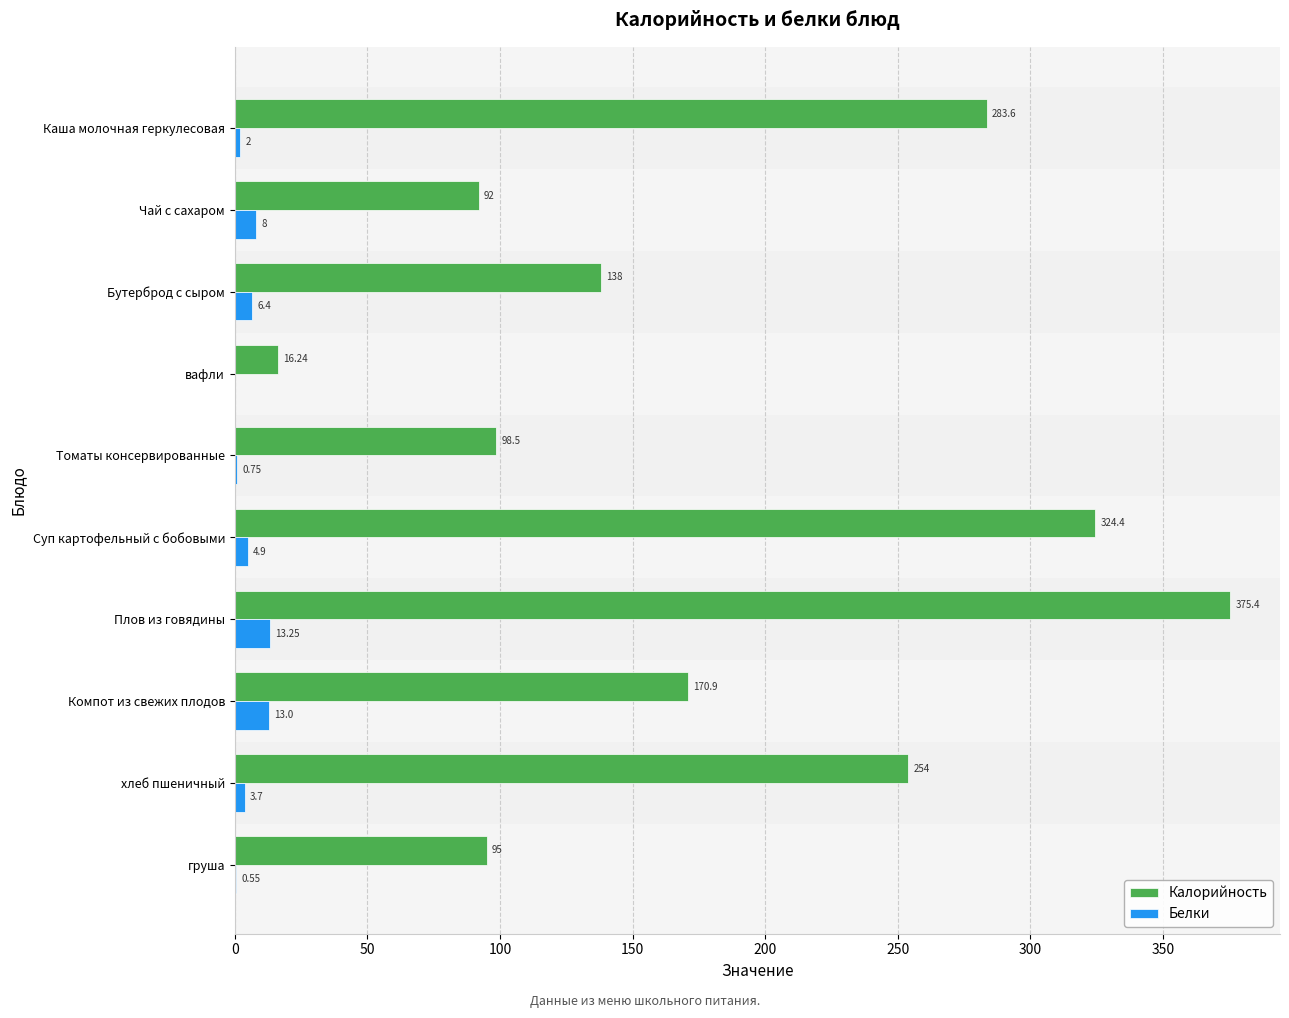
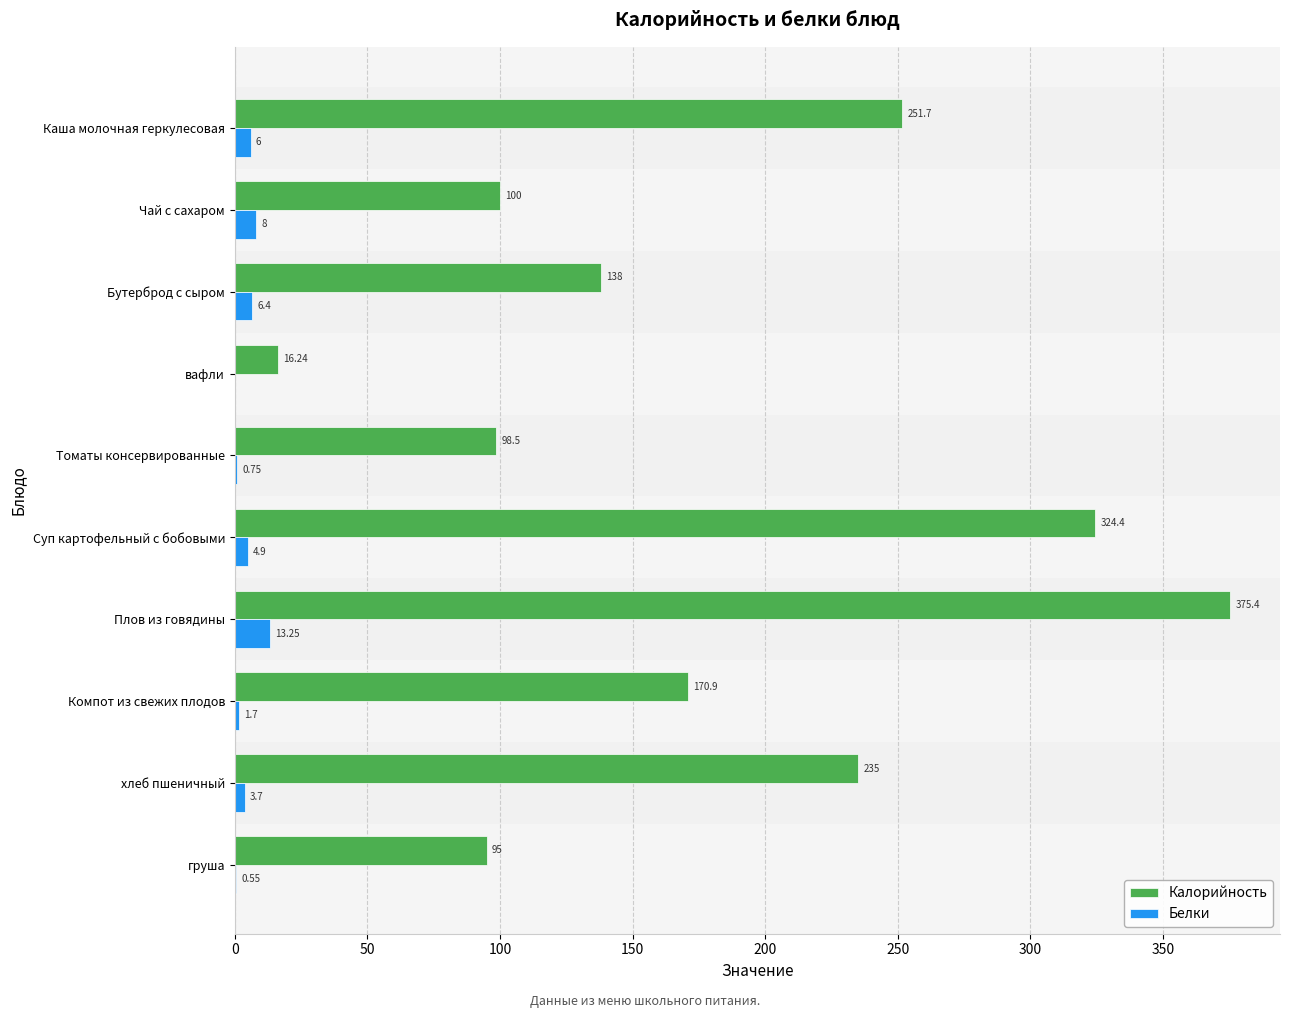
  {
    "Калорийность": {
-     "Каша молочная геркулесовая": 283.6,
-     "Чай с сахаром": 92,
+     "Каша молочная геркулесовая": 251.7,
+     "Чай с сахаром": 100,
      "Бутерброд с сыром": 138,
      "вафли": 16.24,
      "Томаты консервированные": 98.5,
      "Суп картофельный с бобовыми": 324.4,
      "Плов из говядины": 375.4,
      "Компот из свежих плодов": 170.9,
-     "хлеб пшеничный": 254,
+     "хлеб пшеничный": 235,
      "груша": 95
    },
    "Белки": {
-     "Каша молочная геркулесовая": 2,
+     "Каша молочная геркулесовая": 6,
      "Чай с сахаром": 8,
      "Бутерброд с сыром": 6.4,
      "Томаты консервированные": 0.75,
      "Суп картофельный с бобовыми": 4.9,
      "Плов из говядины": 13.25,
-     "Компот из свежих плодов": 13.0,
+     "Компот из свежих плодов": 1.7,
      "хлеб пшеничный": 3.7,
      "груша": 0.55
    }
  }
